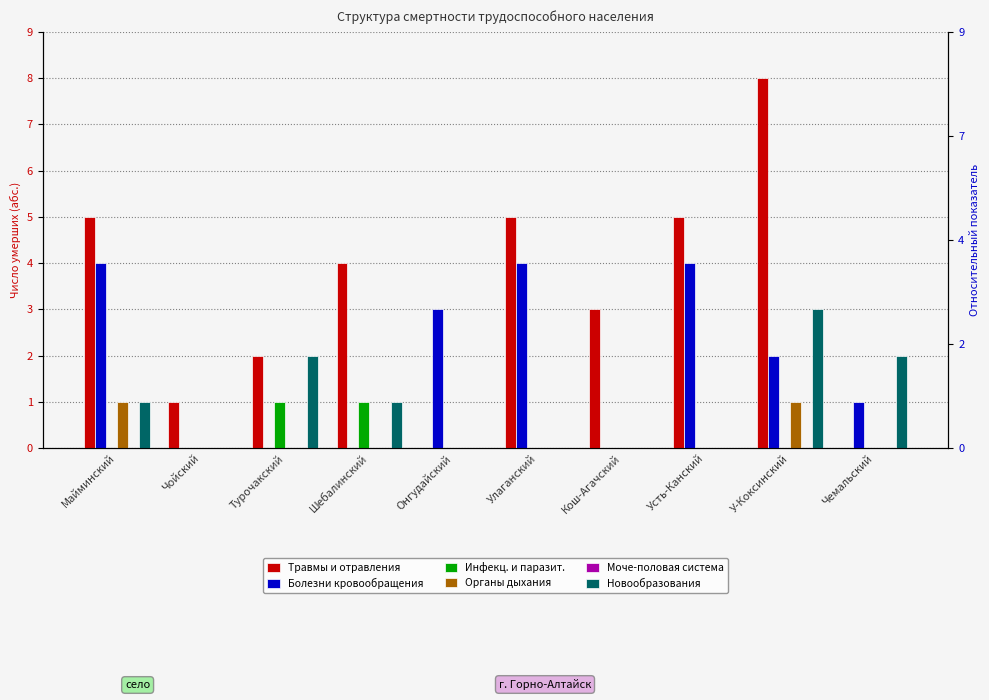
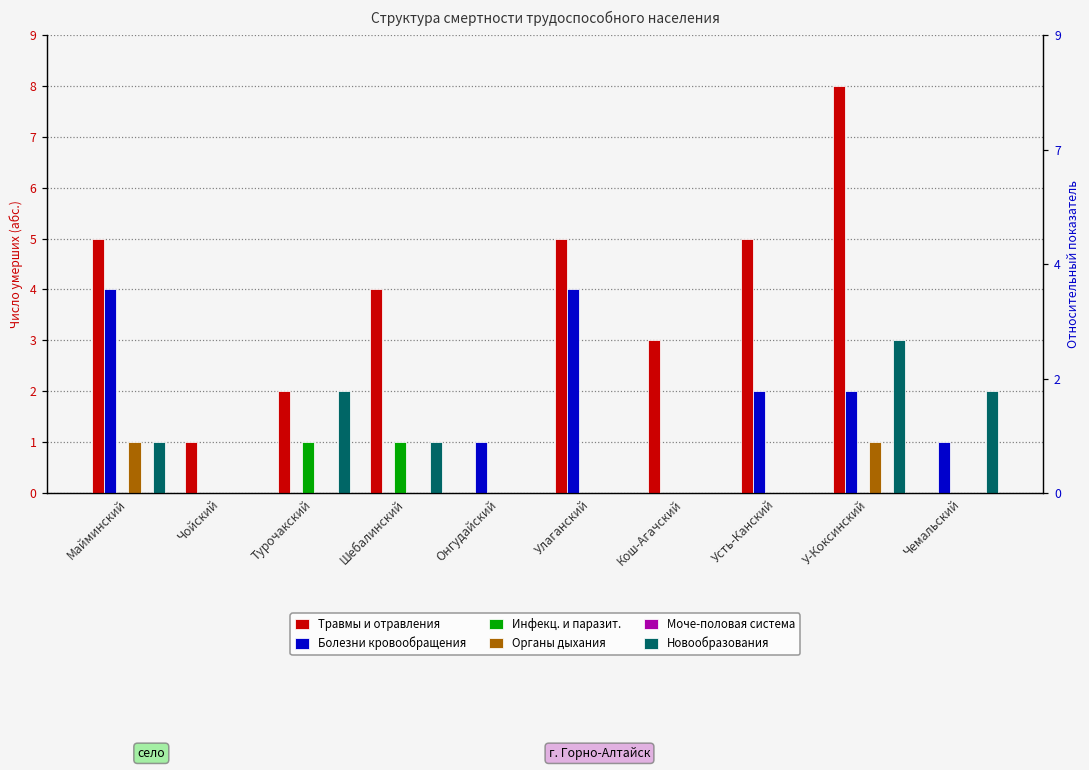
  {
    "Травмы и отравления": {
      "Майминский": 5,
      "Чойский": 1,
      "Турочакский": 2,
      "Шебалинский": 4,
      "Онгудайский": 0,
      "Улаганский": 5,
      "Кош-Агачский": 3,
      "Усть-Канский": 5,
      "У-Коксинский": 8,
      "Чемальский": 0
    },
    "Болезни кровообращения": {
      "Майминский": 4,
      "Чойский": 0,
      "Турочакский": 0,
      "Шебалинский": 0,
-     "Онгудайский": 3,
+     "Онгудайский": 1,
      "Улаганский": 4,
      "Кош-Агачский": 0,
-     "Усть-Канский": 4,
+     "Усть-Канский": 2,
      "У-Коксинский": 2,
      "Чемальский": 1
    },
    "Инфекц. и паразит.": {
      "Майминский": 0,
      "Чойский": 0,
      "Турочакский": 1,
      "Шебалинский": 1,
      "Онгудайский": 0,
      "Улаганский": 0,
      "Кош-Агачский": 0,
      "Усть-Канский": 0,
      "У-Коксинский": 0,
      "Чемальский": 0
    },
    "Органы дыхания": {
      "Майминский": 1,
      "Чойский": 0,
      "Турочакский": 0,
      "Шебалинский": 0,
      "Онгудайский": 0,
      "Улаганский": 0,
      "Кош-Агачский": 0,
      "Усть-Канский": 0,
      "У-Коксинский": 1,
      "Чемальский": 0
    },
    "Моче-половая система": {
      "Майминский": 0,
      "Чойский": 0,
      "Турочакский": 0,
      "Шебалинский": 0,
      "Онгудайский": 0,
      "Улаганский": 0,
      "Кош-Агачский": 0,
      "Усть-Канский": 0,
      "У-Коксинский": 0,
      "Чемальский": 0
    },
    "Новообразования": {
      "Майминский": 1,
      "Чойский": 0,
      "Турочакский": 2,
      "Шебалинский": 1,
      "Онгудайский": 0,
      "Улаганский": 0,
      "Кош-Агачский": 0,
      "Усть-Канский": 0,
      "У-Коксинский": 3,
      "Чемальский": 2
    }
  }
